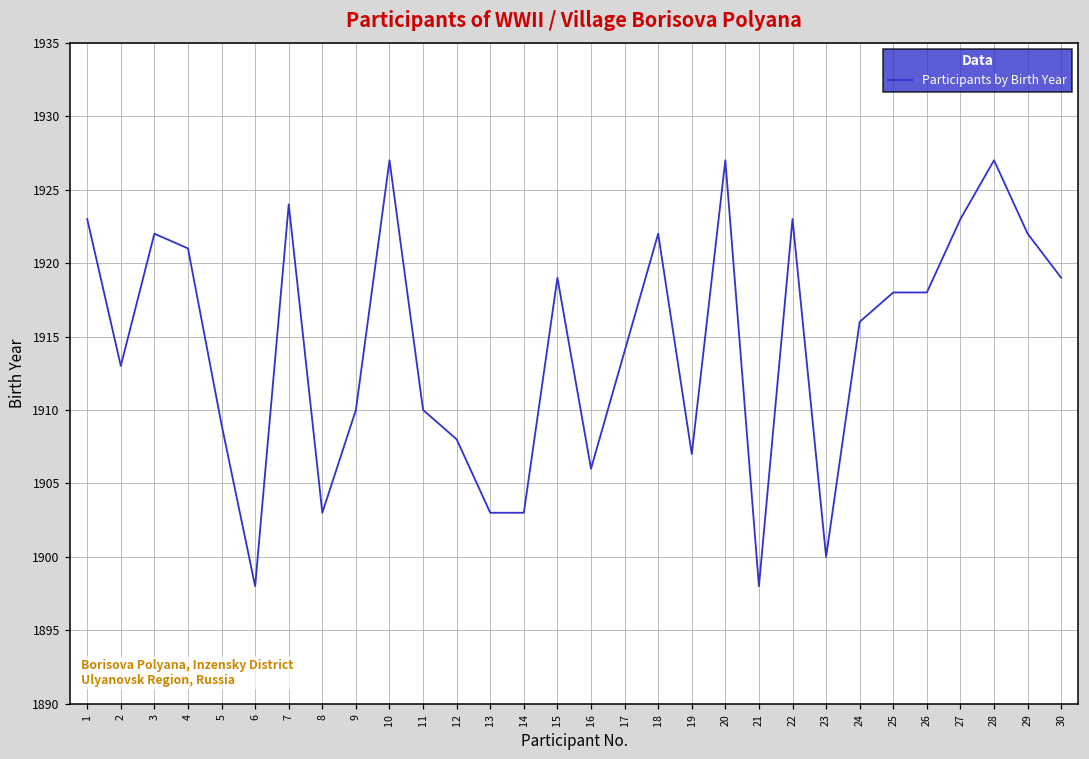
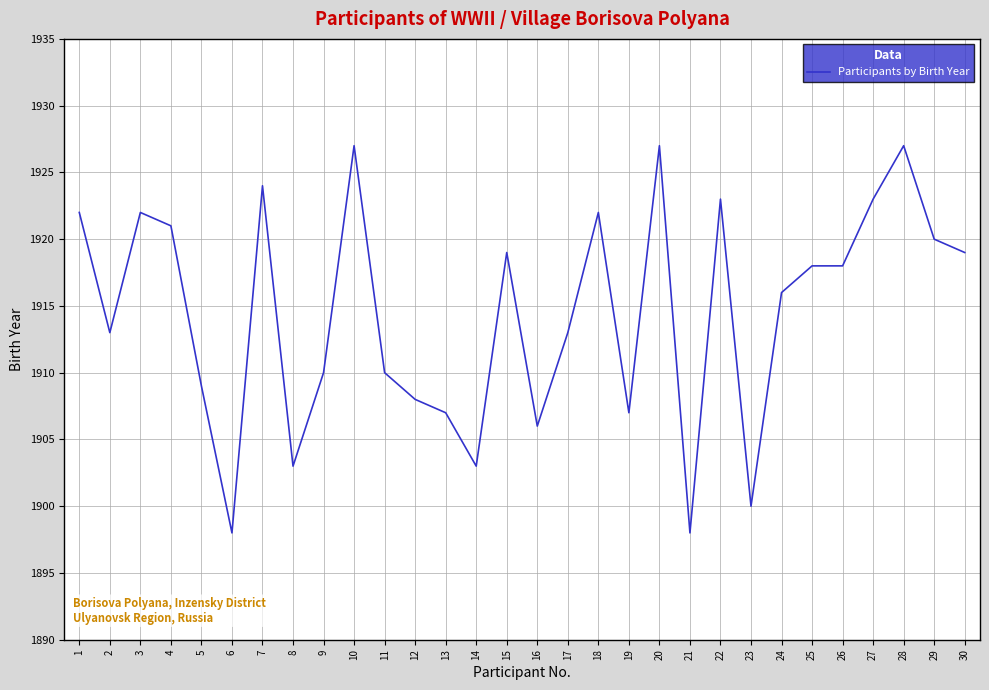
  {
-   "1": 1923,
+   "1": 1922,
    "2": 1913,
    "3": 1922,
    "4": 1921,
    "5": 1909,
    "6": 1898,
    "7": 1924,
    "8": 1903,
    "9": 1910,
    "10": 1927,
    "11": 1910,
    "12": 1908,
-   "13": 1903,
+   "13": 1907,
    "14": 1903,
    "15": 1919,
    "16": 1906,
-   "17": 1914,
+   "17": 1913,
    "18": 1922,
    "19": 1907,
    "20": 1927,
    "21": 1898,
    "22": 1923,
    "23": 1900,
    "24": 1916,
    "25": 1918,
    "26": 1918,
    "27": 1923,
    "28": 1927,
-   "29": 1922,
+   "29": 1920,
    "30": 1919
  }
